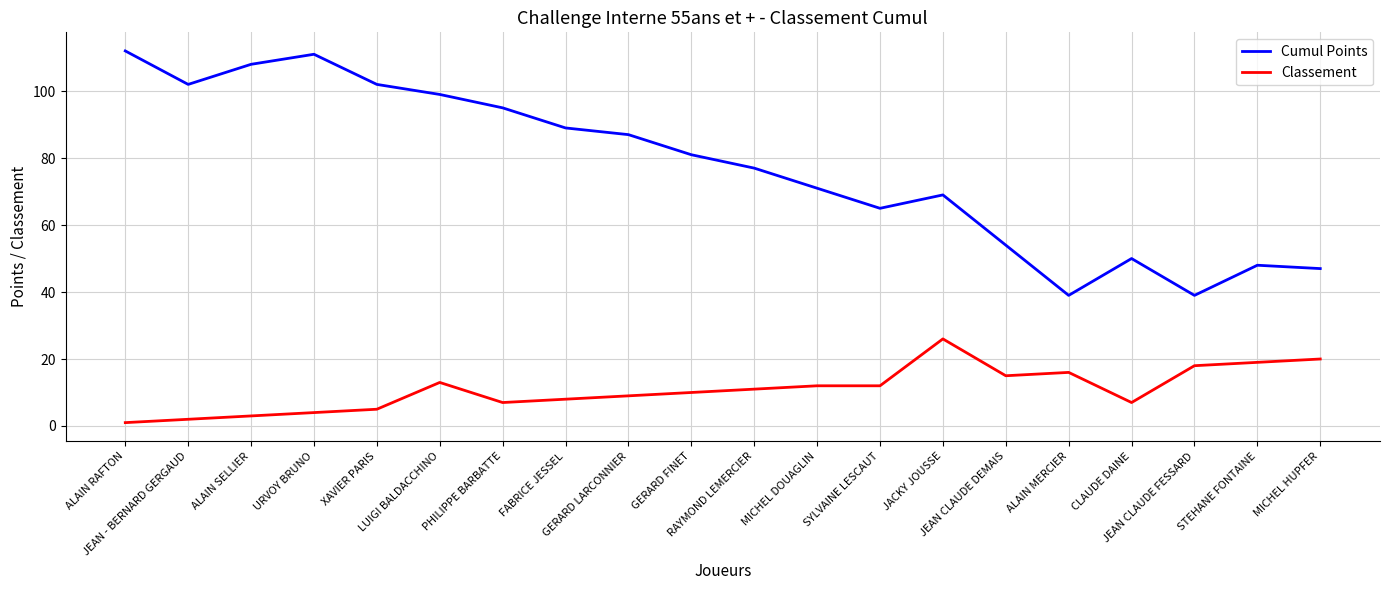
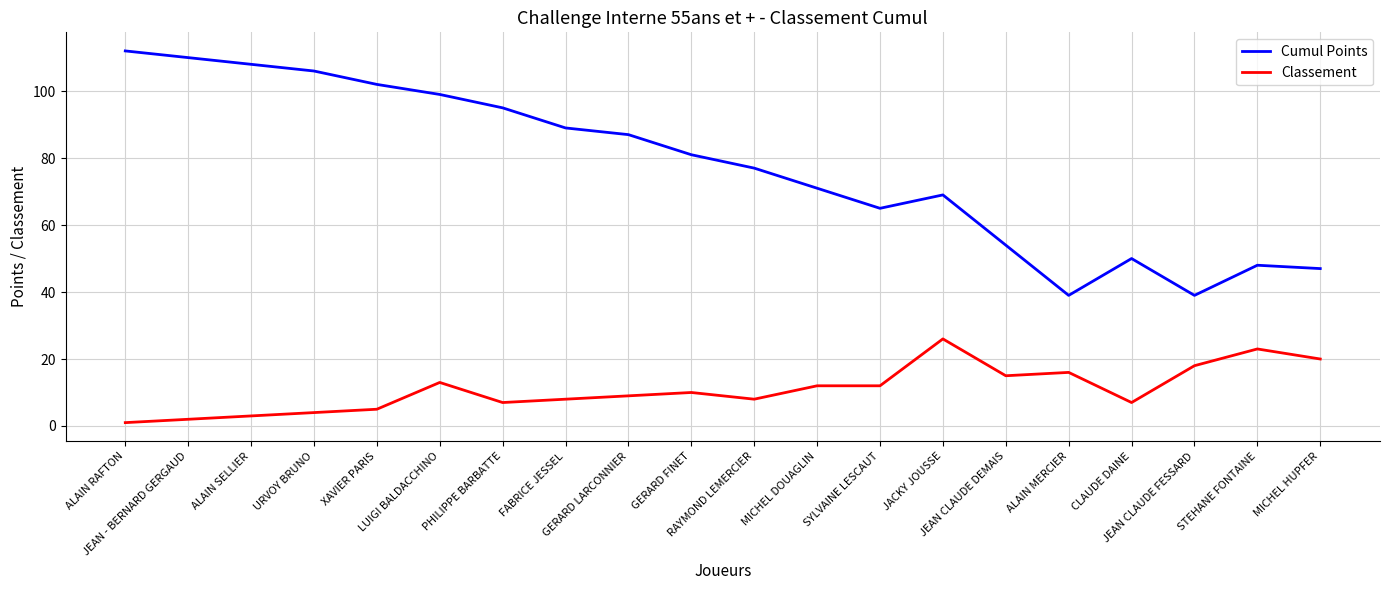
  {
    "Cumul Points": {
      "ALAIN RAFTON": 112,
-     "JEAN - BERNARD GERGAUD": 102,
+     "JEAN - BERNARD GERGAUD": 110,
      "ALAIN SELLIER": 108,
-     "URVOY BRUNO": 111,
+     "URVOY BRUNO": 106,
      "XAVIER PARIS": 102,
      "LUIGI BALDACCHINO": 99,
      "PHILIPPE BARBATTE": 95,
      "FABRICE JESSEL": 89,
      "GERARD LARCONNIER": 87,
      "GERARD FINET": 81,
      "RAYMOND LEMERCIER": 77,
      "MICHEL DOUAGLIN": 71,
      "SYLVAINE LESCAUT": 65,
      "JACKY JOUSSE": 69,
      "JEAN CLAUDE DEMAIS": 54,
      "ALAIN MERCIER": 39,
      "CLAUDE DAINE": 50,
      "JEAN CLAUDE FESSARD": 39,
      "STEHANE FONTAINE": 48,
      "MICHEL HUPFER": 47
    },
    "Classement": {
      "ALAIN RAFTON": 1,
      "JEAN - BERNARD GERGAUD": 2,
      "ALAIN SELLIER": 3,
      "URVOY BRUNO": 4,
      "XAVIER PARIS": 5,
      "LUIGI BALDACCHINO": 13,
      "PHILIPPE BARBATTE": 7,
      "FABRICE JESSEL": 8,
      "GERARD LARCONNIER": 9,
      "GERARD FINET": 10,
-     "RAYMOND LEMERCIER": 11,
+     "RAYMOND LEMERCIER": 8,
      "MICHEL DOUAGLIN": 12,
      "SYLVAINE LESCAUT": 12,
      "JACKY JOUSSE": 26,
      "JEAN CLAUDE DEMAIS": 15,
      "ALAIN MERCIER": 16,
      "CLAUDE DAINE": 7,
      "JEAN CLAUDE FESSARD": 18,
-     "STEHANE FONTAINE": 19,
+     "STEHANE FONTAINE": 23,
      "MICHEL HUPFER": 20
    }
  }
